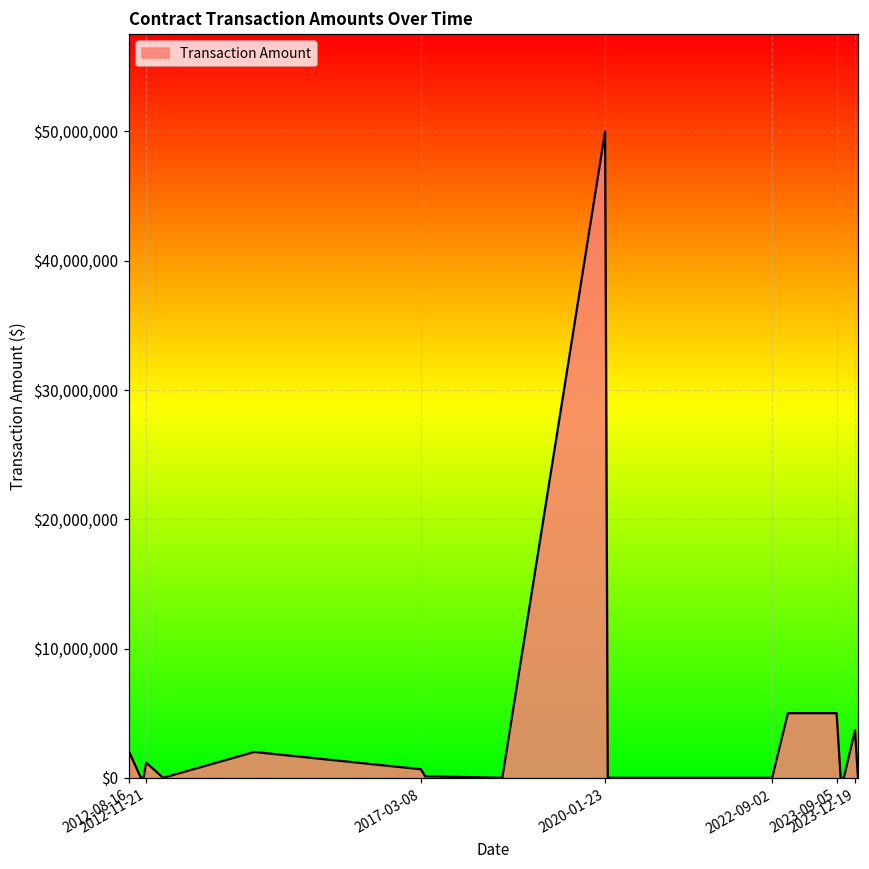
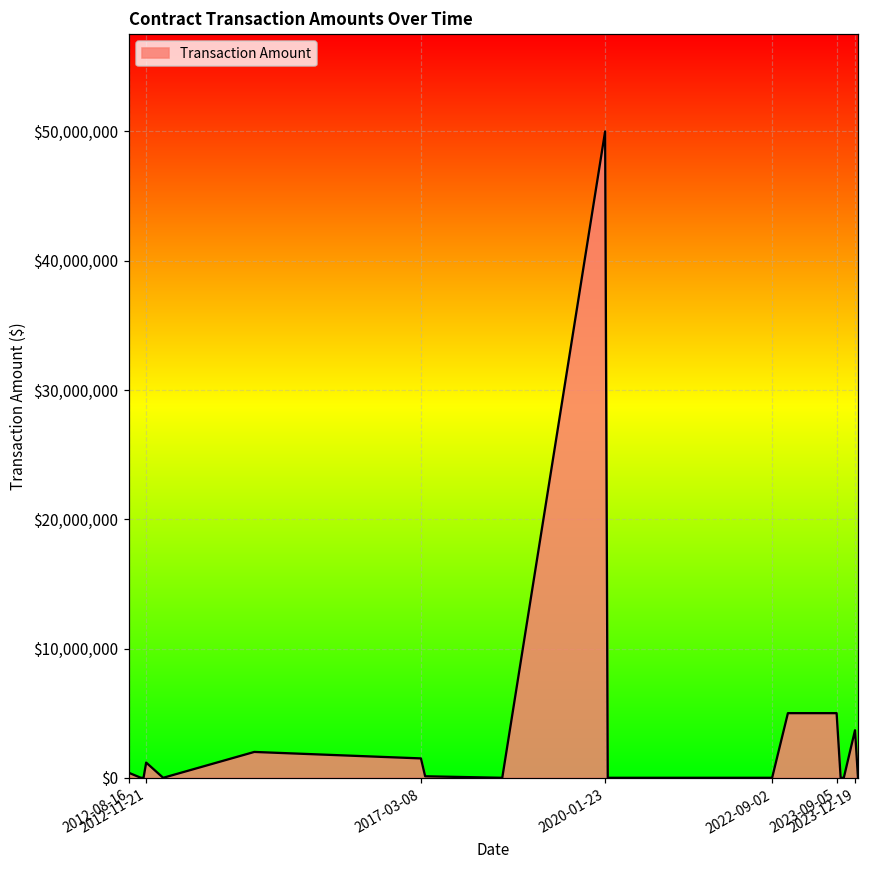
  {
-   "2012-08-16": "$2,000,000",
+   "2012-08-16": "$400,000",
    "2012-11-21": "$1,200,000",
-   "2017-03-08": "$700,000",
+   "2017-03-08": "$1,500,000",
    "2020-01-23": "$50,000,000",
    "2022-09-02": "$0",
    "2023-09-05": "$5,000,000",
    "2023-12-19": "$3,700,000"
  }
